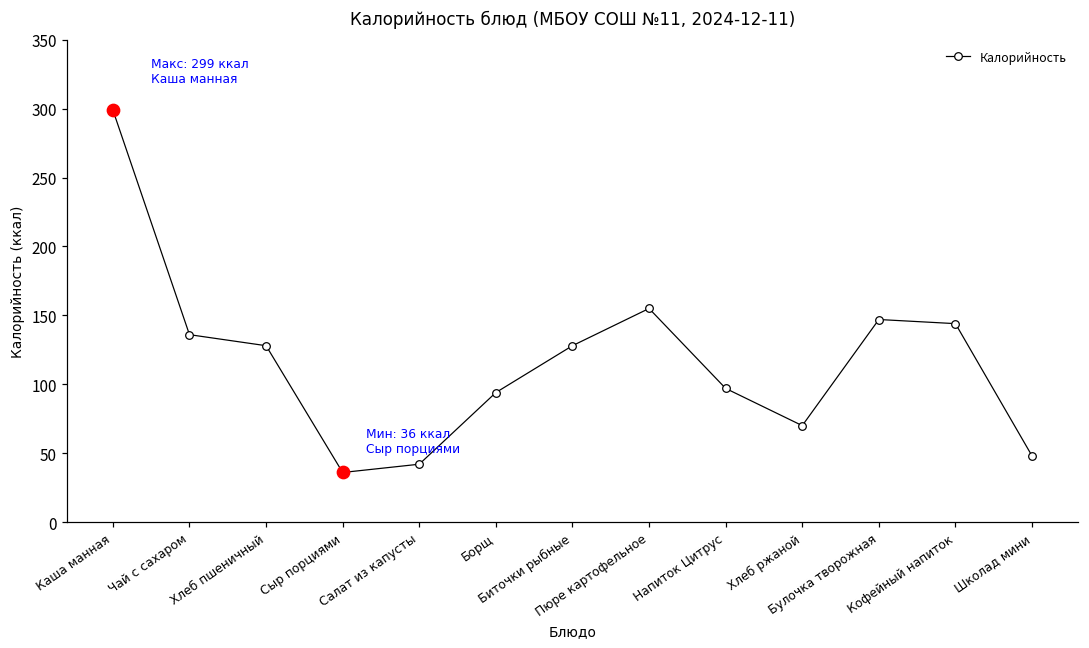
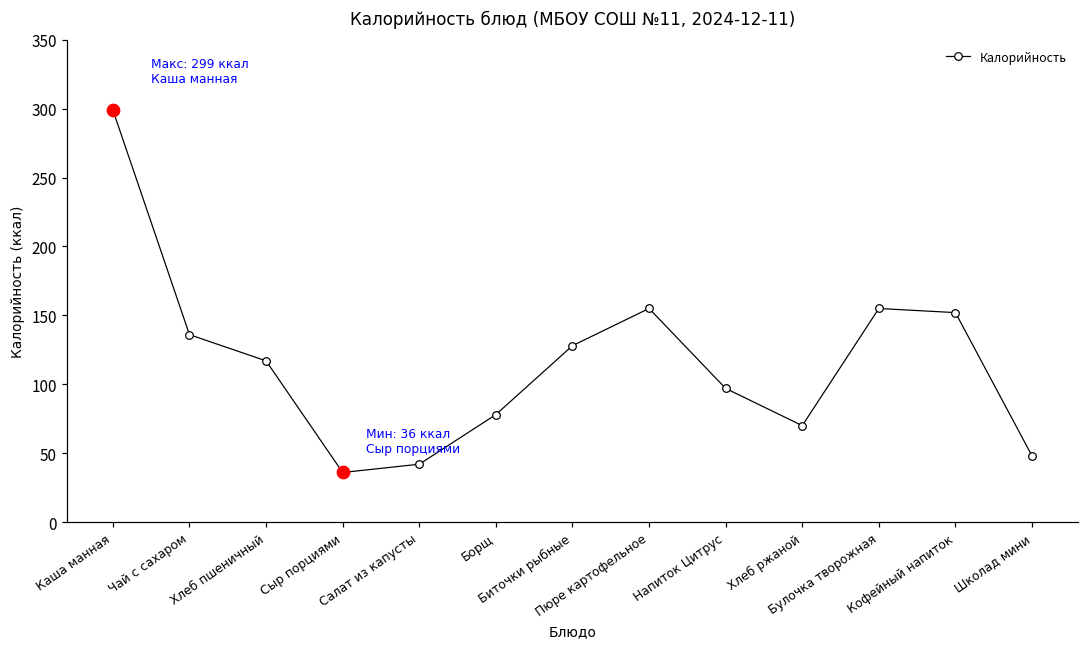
  {
    "Калорийность": {
      "Чай с сахаром": 136,
-     "Хлеб пшеничный": 128,
-     "Борщ": 94,
+     "Хлеб пшеничный": 117,
+     "Борщ": 78,
      "Биточки рыбные": 128,
      "Пюре картофельное": 155,
      "Напиток Цитрус": 97,
      "Хлеб ржаной": 70,
-     "Булочка творожная": 147,
-     "Кофейный напиток": 144,
+     "Булочка творожная": 155,
+     "Кофейный напиток": 152,
      "Школад мини": 48
    }
  }
